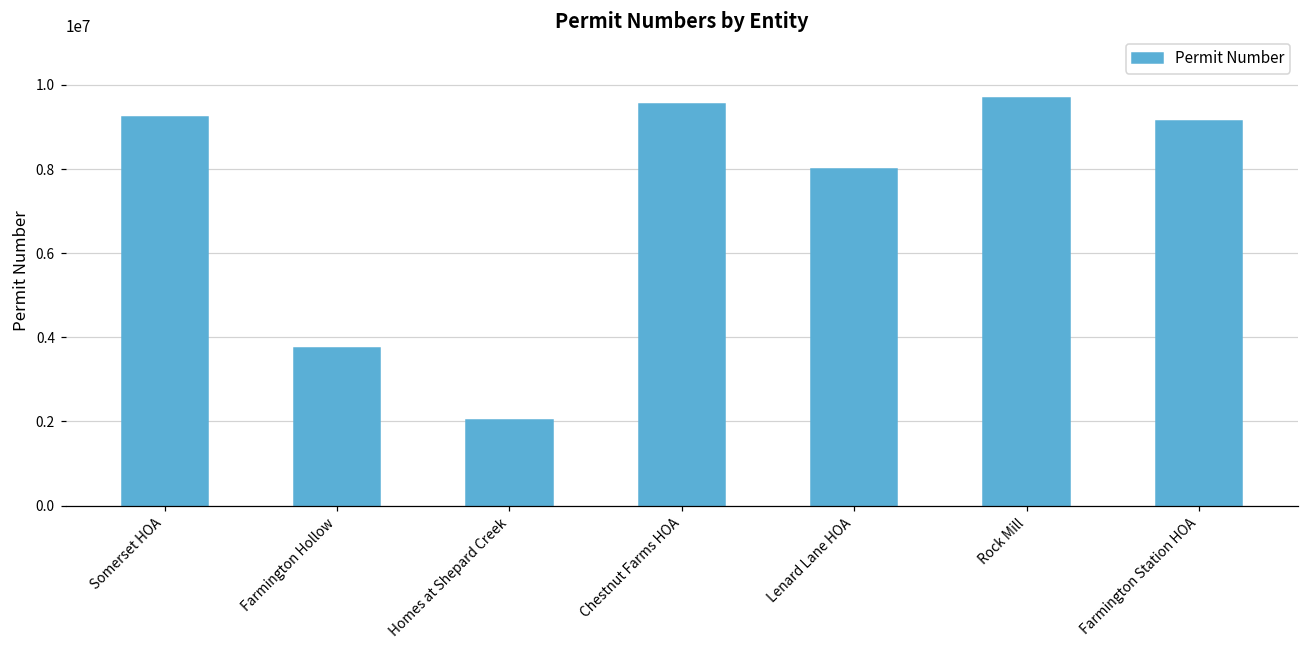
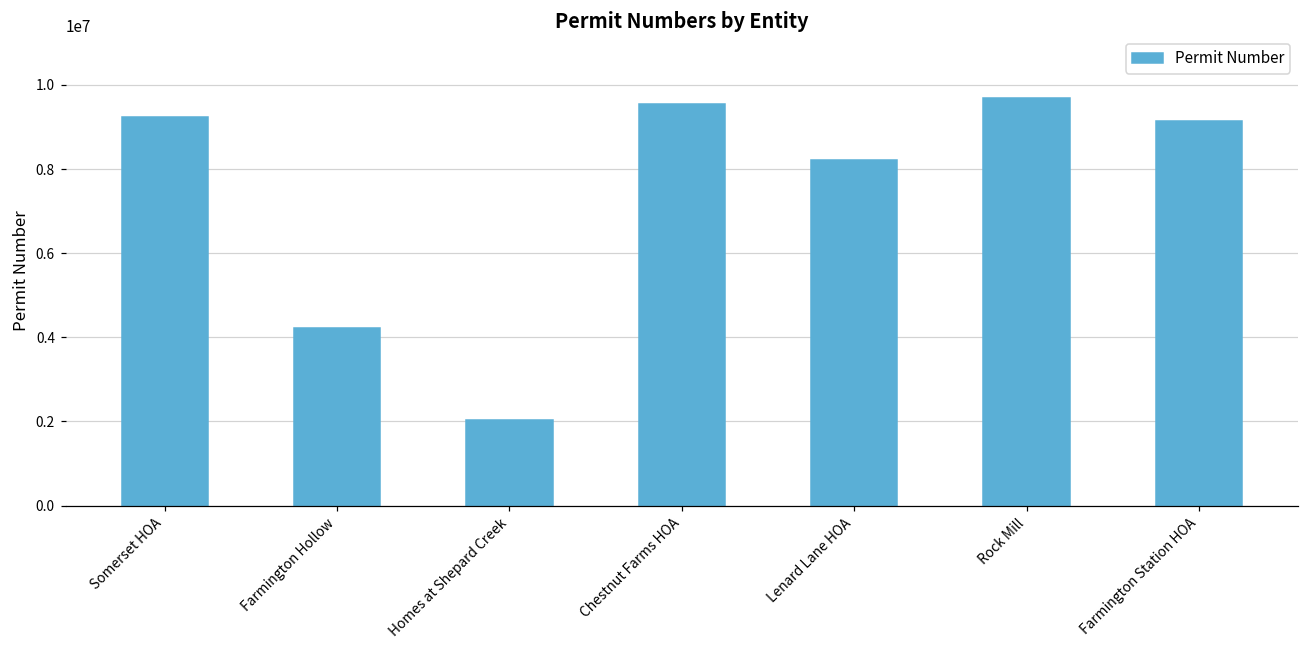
  {
    "Somerset HOA": 9200000,
-   "Farmington Hollow": 3700000,
+   "Farmington Hollow": 4200000,
    "Homes at Shepard Creek": 2000000,
    "Chestnut Farms HOA": 9500000,
-   "Lenard Lane HOA": 8000000,
+   "Lenard Lane HOA": 8200000,
    "Rock Mill": 9700000,
    "Farmington Station HOA": 9100000
  }
